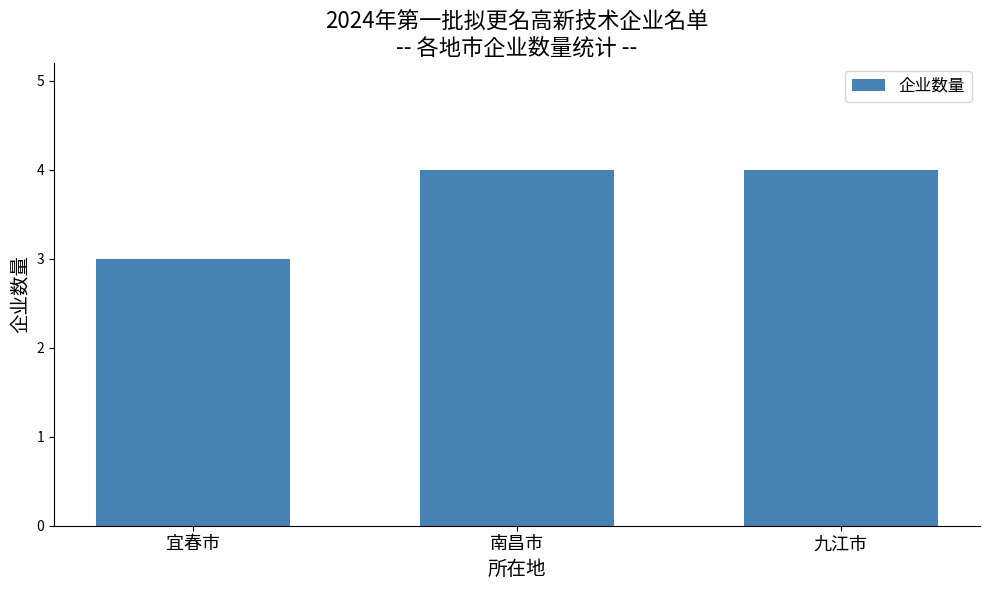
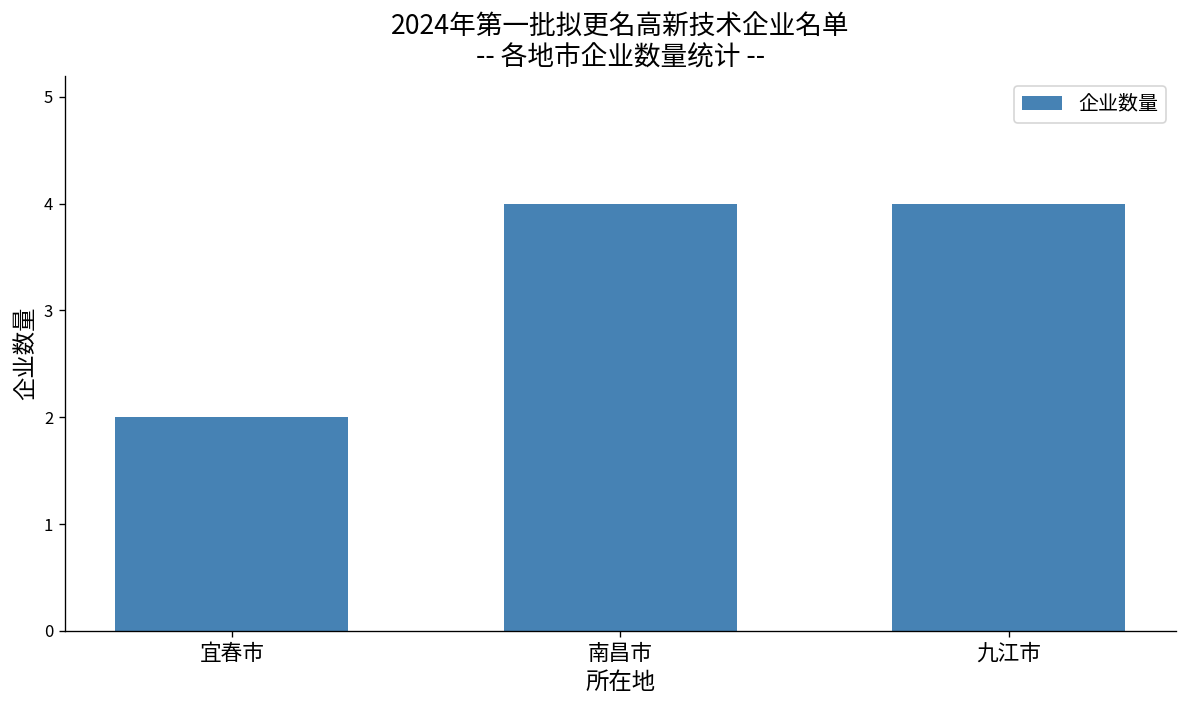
  {
-   "宜春市": 3,
+   "宜春市": 2,
    "南昌市": 4,
    "九江市": 4
  }
